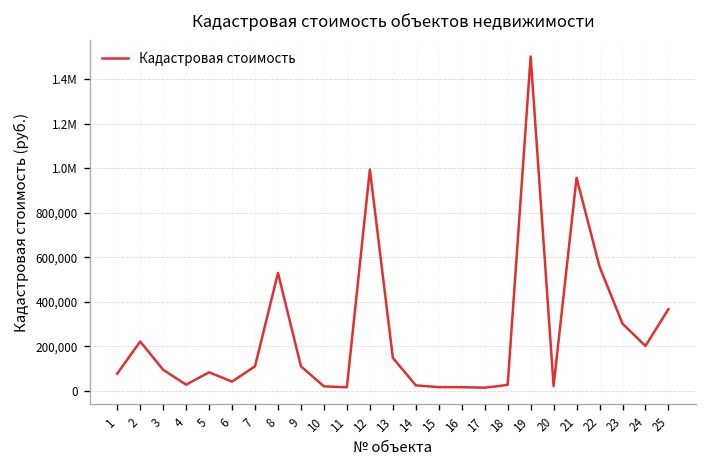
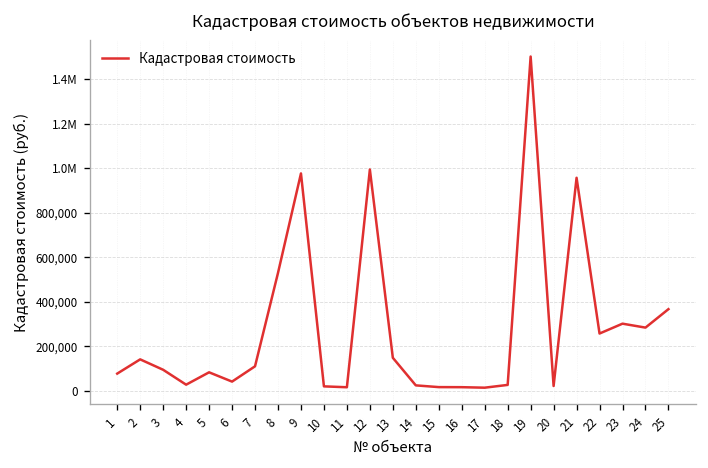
  {
    "1": "80,000",
-   "2": "220,000",
+   "2": "140,000",
    "3": "90,000",
    "4": "30,000",
    "5": "80,000",
    "6": "40,000",
    "7": "110,000",
    "8": "530,000",
-   "9": "110,000",
+   "9": "980,000",
    "10": "20,000",
    "11": "20,000",
    "12": "990,000",
    "13": "150,000",
    "14": "20,000",
    "15": "20,000",
    "16": "20,000",
    "17": "10,000",
    "18": "30,000",
    "19": "1,500,000",
    "20": "20,000",
    "21": "960,000",
-   "22": "560,000",
+   "22": "260,000",
    "23": "300,000",
-   "24": "200,000",
+   "24": "280,000",
    "25": "370,000"
  }
